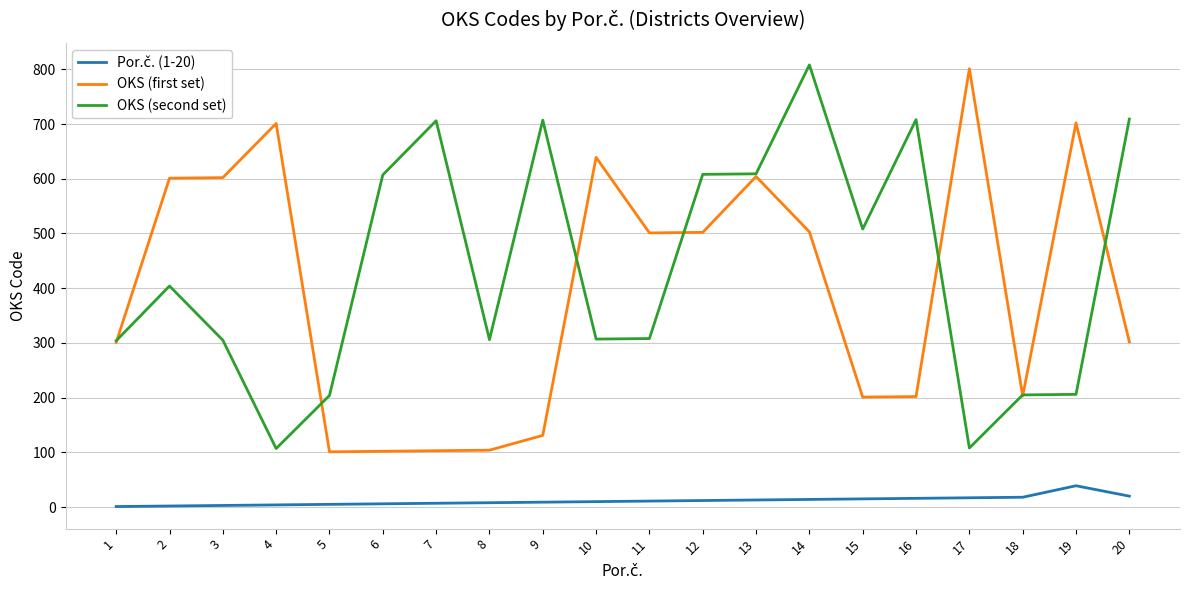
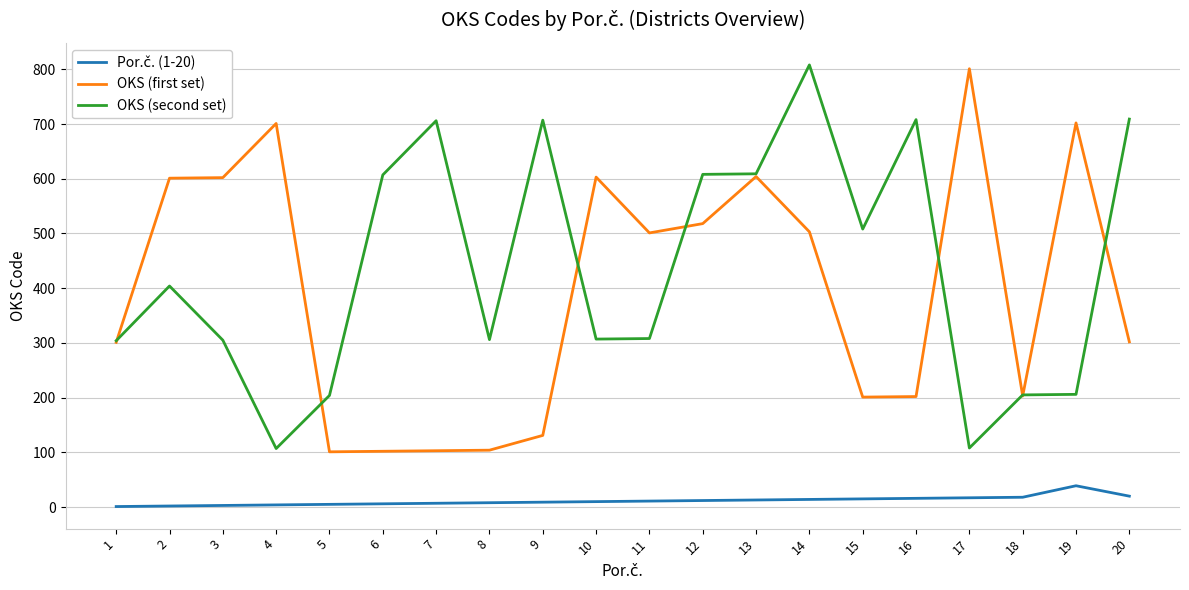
  {
    "Por.č. (1-20)": {
      "1": 0,
      "2": 0,
      "3": 0,
      "4": 0,
      "5": 10,
      "6": 10,
      "7": 10,
      "8": 10,
      "9": 10,
      "10": 10,
      "11": 10,
      "12": 10,
      "13": 10,
      "14": 10,
      "15": 20,
      "16": 20,
      "17": 20,
      "18": 20,
      "19": 40,
      "20": 20
    },
    "OKS (first set)": {
      "2": 600,
      "3": 600,
      "4": 700,
      "5": 100,
      "6": 100,
      "7": 100,
      "8": 100,
      "9": 130,
-     "10": 640,
+     "10": 600,
      "11": 500,
-     "12": 500,
+     "12": 520,
      "13": 600,
      "14": 500,
      "15": 200,
      "16": 200,
      "17": 800,
      "19": 700,
      "20": 300
    },
    "OKS (second set)": {
      "2": 400,
      "3": 310,
      "4": 110,
      "5": 200,
      "6": 610,
      "7": 710,
      "8": 310,
      "9": 710,
      "10": 310,
      "11": 310,
      "12": 610,
      "13": 610,
      "14": 810,
      "15": 510,
      "16": 710,
      "17": 110,
      "19": 210,
      "20": 710
    }
  }
